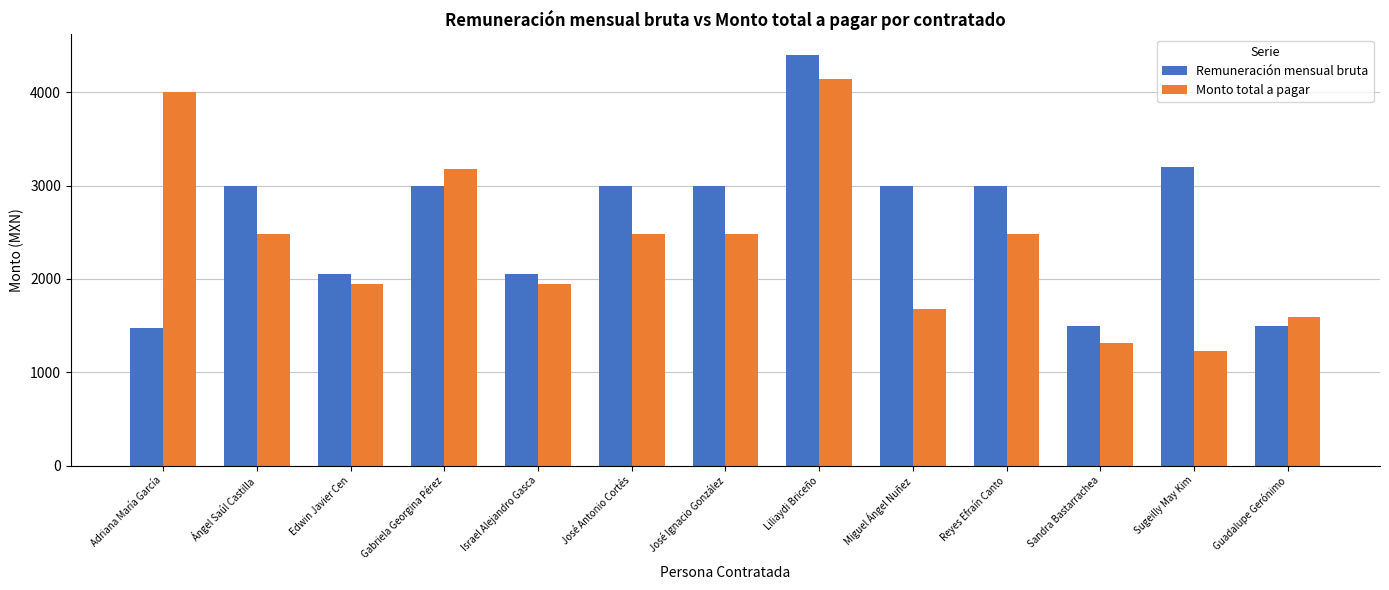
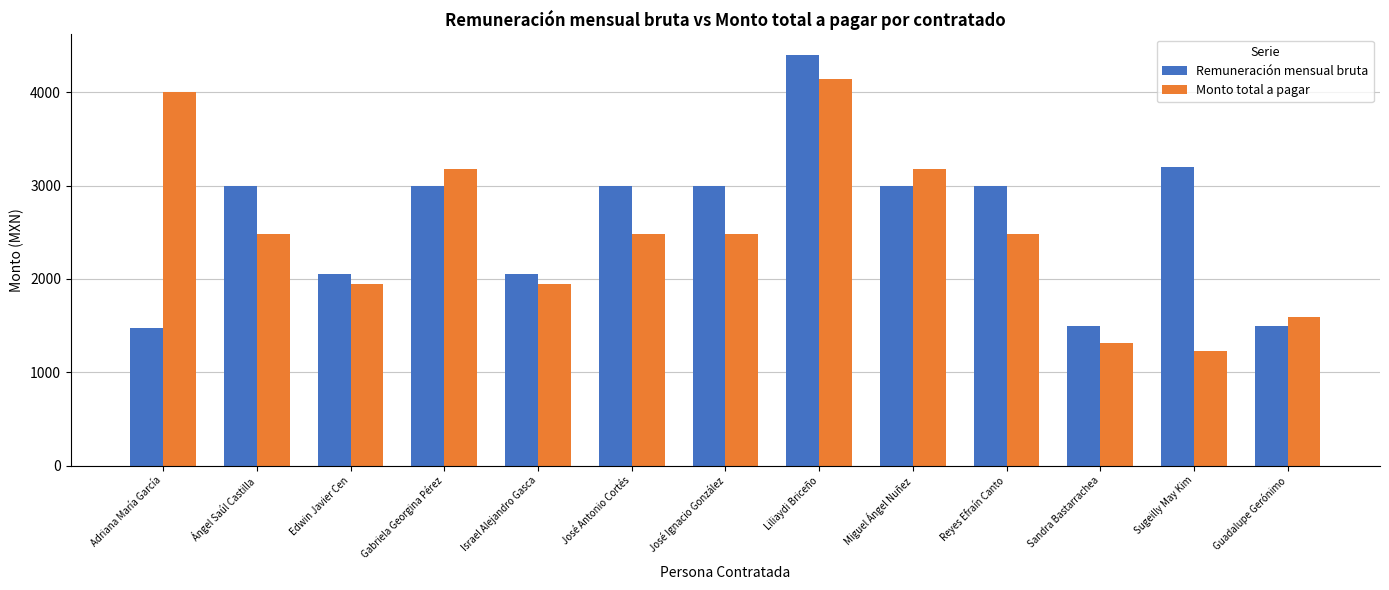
  {
    "Remuneración mensual bruta": {
      "Adriana María García": 1500,
      "Ángel Saúl Castilla": 3000,
      "Edwin Javier Cen": 2100,
      "Gabriela Georgina Pérez": 3000,
      "Israel Alejandro Gasca": 2100,
      "José Antonio Cortés": 3000,
      "José Ignacio González": 3000,
      "Liliaydi Briceño": 4400,
      "Miguel Ángel Nuñez": 3000,
      "Reyes Efraín Canto": 3000,
      "Sandra Bastarrachea": 1500,
      "Sugeilly May Kim": 3200,
      "Guadalupe Gerónimo": 1500
    },
    "Monto total a pagar": {
      "Adriana María García": 4000,
      "Ángel Saúl Castilla": 2500,
      "Edwin Javier Cen": 1900,
      "Gabriela Georgina Pérez": 3200,
      "Israel Alejandro Gasca": 1900,
      "José Antonio Cortés": 2500,
      "José Ignacio González": 2500,
      "Liliaydi Briceño": 4100,
-     "Miguel Ángel Nuñez": 1700,
+     "Miguel Ángel Nuñez": 3200,
      "Reyes Efraín Canto": 2500,
      "Sandra Bastarrachea": 1300,
      "Sugeilly May Kim": 1200,
      "Guadalupe Gerónimo": 1600
    }
  }
